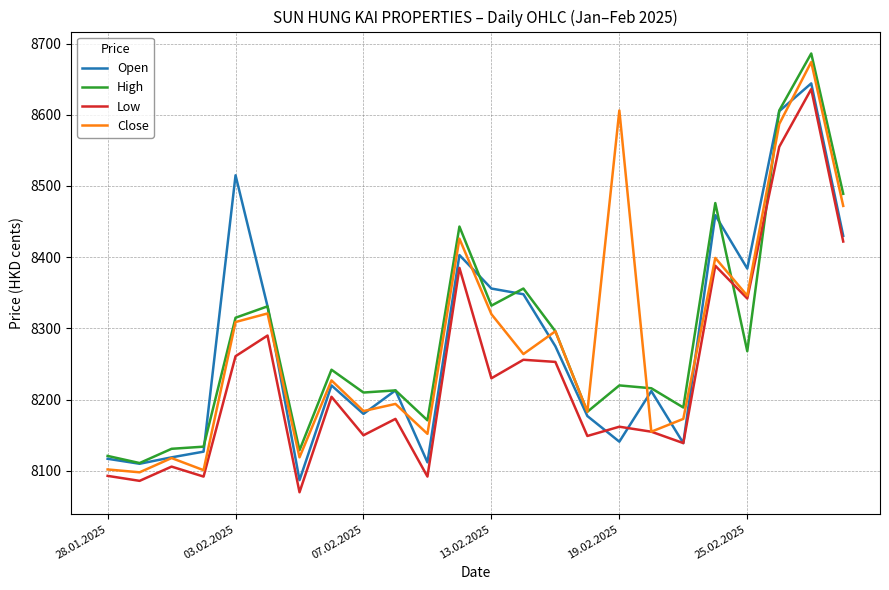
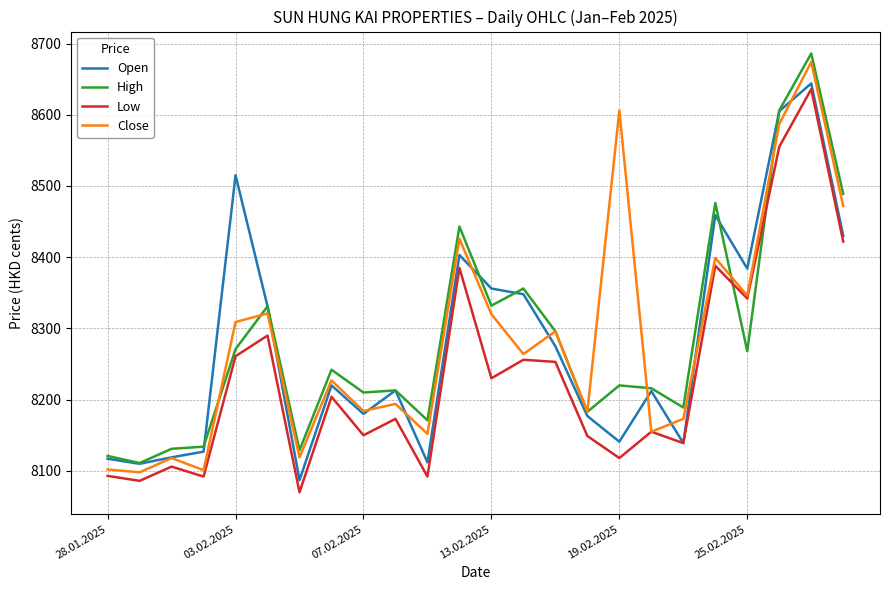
  {
    "Open": {
      "28.01.2025": 8120,
      "03.02.2025": 8520,
      "07.02.2025": 8180,
      "13.02.2025": 8360,
      "19.02.2025": 8140,
      "25.02.2025": 8380
    },
    "High": {
      "28.01.2025": 8120,
-     "03.02.2025": 8320,
+     "03.02.2025": 8270,
      "07.02.2025": 8210,
      "13.02.2025": 8330,
      "19.02.2025": 8220,
      "25.02.2025": 8270
    },
    "Low": {
      "28.01.2025": 8090,
      "03.02.2025": 8260,
      "07.02.2025": 8150,
      "13.02.2025": 8230,
-     "19.02.2025": 8160,
+     "19.02.2025": 8120,
      "25.02.2025": 8340
    },
    "Close": {
      "28.01.2025": 8100,
      "03.02.2025": 8310,
      "07.02.2025": 8180,
      "13.02.2025": 8320,
      "19.02.2025": 8610,
      "25.02.2025": 8350
    }
  }
